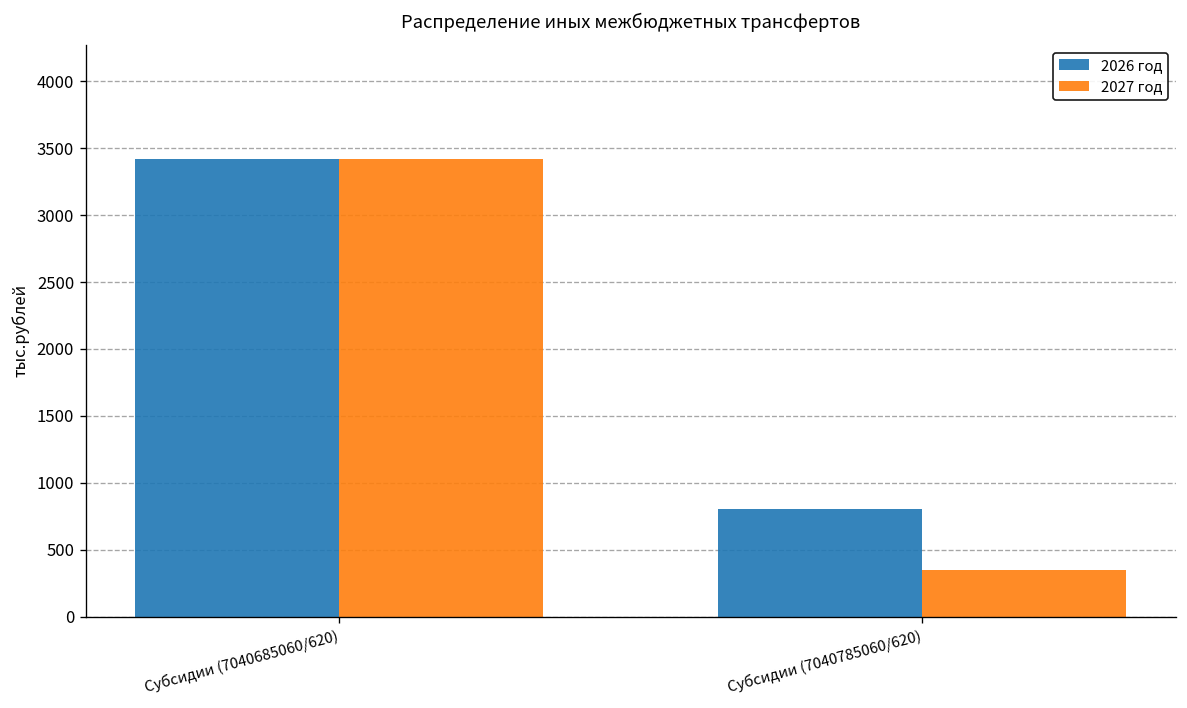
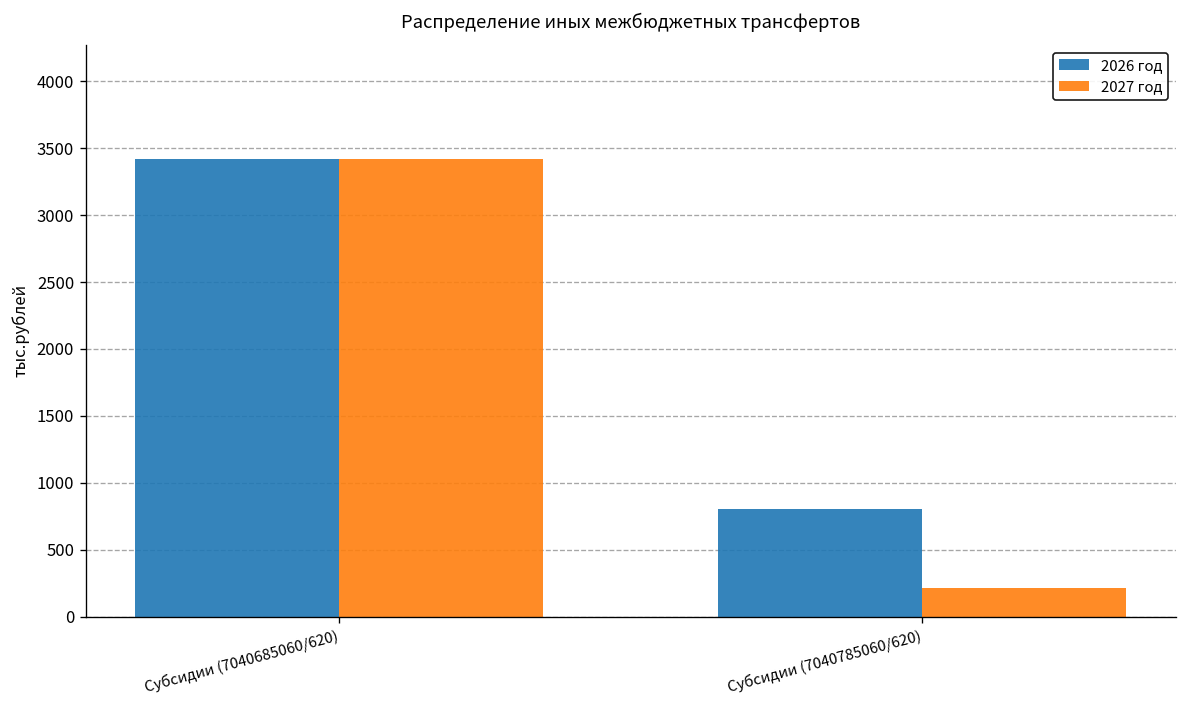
  {
    "2026 год": {
      "Субсидии (7040685060/620)": 3420,
      "Субсидии (7040785060/620)": 810
    },
    "2027 год": {
      "Субсидии (7040685060/620)": 3420,
-     "Субсидии (7040785060/620)": 350
+     "Субсидии (7040785060/620)": 220
    }
  }
